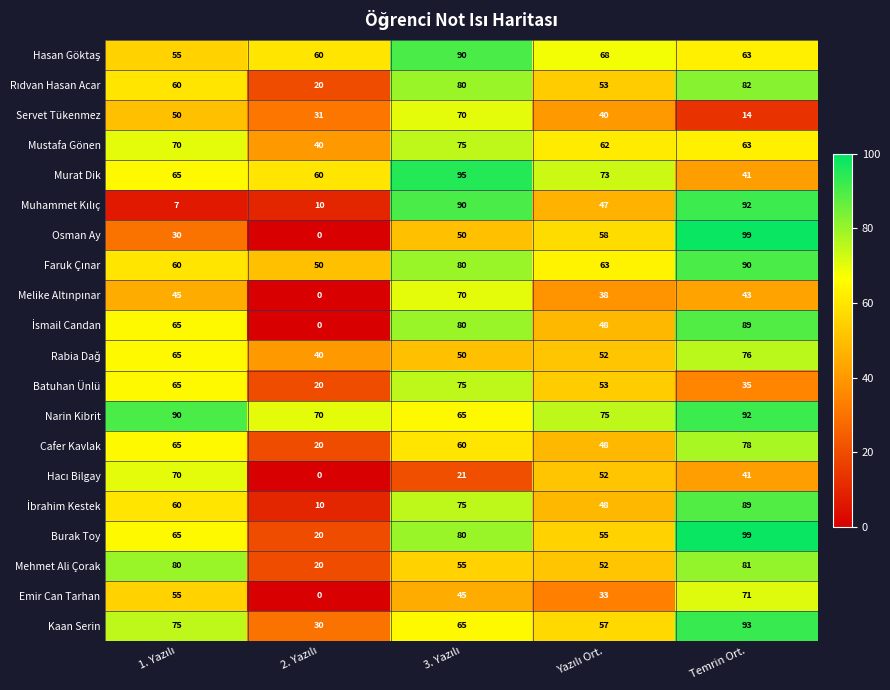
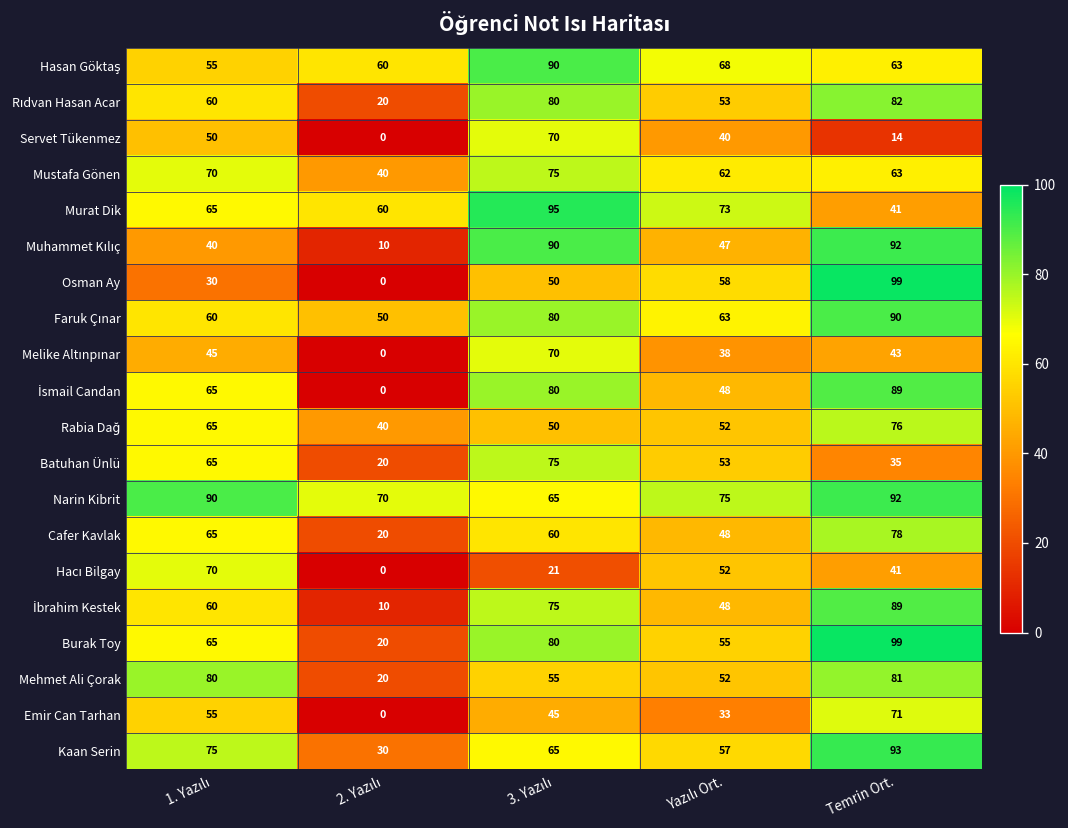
  {
    "Hasan Göktaş": {
      "1. Yazılı": 55,
      "2. Yazılı": 60,
      "3. Yazılı": 90,
      "Yazılı Ort.": 68,
      "Temrin Ort.": 63
    },
    "Rıdvan Hasan Acar": {
      "1. Yazılı": 60,
      "2. Yazılı": 20,
      "3. Yazılı": 80,
      "Yazılı Ort.": 53,
      "Temrin Ort.": 82
    },
    "Servet Tükenmez": {
      "1. Yazılı": 50,
-     "2. Yazılı": 31,
+     "2. Yazılı": 0,
      "3. Yazılı": 70,
      "Yazılı Ort.": 40,
      "Temrin Ort.": 14
    },
    "Mustafa Gönen": {
      "1. Yazılı": 70,
      "2. Yazılı": 40,
      "3. Yazılı": 75,
      "Yazılı Ort.": 62,
      "Temrin Ort.": 63
    },
    "Murat Dik": {
      "1. Yazılı": 65,
      "2. Yazılı": 60,
      "3. Yazılı": 95,
      "Yazılı Ort.": 73,
      "Temrin Ort.": 41
    },
    "Muhammet Kılıç": {
-     "1. Yazılı": 7,
+     "1. Yazılı": 40,
      "2. Yazılı": 10,
      "3. Yazılı": 90,
      "Yazılı Ort.": 47,
      "Temrin Ort.": 92
    },
    "Osman Ay": {
      "1. Yazılı": 30,
      "2. Yazılı": 0,
      "3. Yazılı": 50,
      "Yazılı Ort.": 58,
      "Temrin Ort.": 99
    },
    "Faruk Çınar": {
      "1. Yazılı": 60,
      "2. Yazılı": 50,
      "3. Yazılı": 80,
      "Yazılı Ort.": 63,
      "Temrin Ort.": 90
    },
    "Melike Altınpınar": {
      "1. Yazılı": 45,
      "2. Yazılı": 0,
      "3. Yazılı": 70,
      "Yazılı Ort.": 38,
      "Temrin Ort.": 43
    },
    "İsmail Candan": {
      "1. Yazılı": 65,
      "2. Yazılı": 0,
      "3. Yazılı": 80,
      "Yazılı Ort.": 48,
      "Temrin Ort.": 89
    },
    "Rabia Dağ": {
      "1. Yazılı": 65,
      "2. Yazılı": 40,
      "3. Yazılı": 50,
      "Yazılı Ort.": 52,
      "Temrin Ort.": 76
    },
    "Batuhan Ünlü": {
      "1. Yazılı": 65,
      "2. Yazılı": 20,
      "3. Yazılı": 75,
      "Yazılı Ort.": 53,
      "Temrin Ort.": 35
    },
    "Narin Kibrit": {
      "1. Yazılı": 90,
      "2. Yazılı": 70,
      "3. Yazılı": 65,
      "Yazılı Ort.": 75,
      "Temrin Ort.": 92
    },
    "Cafer Kavlak": {
      "1. Yazılı": 65,
      "2. Yazılı": 20,
      "3. Yazılı": 60,
      "Yazılı Ort.": 48,
      "Temrin Ort.": 78
    },
    "Hacı Bilgay": {
      "1. Yazılı": 70,
      "2. Yazılı": 0,
      "3. Yazılı": 21,
      "Yazılı Ort.": 52,
      "Temrin Ort.": 41
    },
    "İbrahim Kestek": {
      "1. Yazılı": 60,
      "2. Yazılı": 10,
      "3. Yazılı": 75,
      "Yazılı Ort.": 48,
      "Temrin Ort.": 89
    },
    "Burak Toy": {
      "1. Yazılı": 65,
      "2. Yazılı": 20,
      "3. Yazılı": 80,
      "Yazılı Ort.": 55,
      "Temrin Ort.": 99
    },
    "Mehmet Ali Çorak": {
      "1. Yazılı": 80,
      "2. Yazılı": 20,
      "3. Yazılı": 55,
      "Yazılı Ort.": 52,
      "Temrin Ort.": 81
    },
    "Emir Can Tarhan": {
      "1. Yazılı": 55,
      "2. Yazılı": 0,
      "3. Yazılı": 45,
      "Yazılı Ort.": 33,
      "Temrin Ort.": 71
    },
    "Kaan Serin": {
      "1. Yazılı": 75,
      "2. Yazılı": 30,
      "3. Yazılı": 65,
      "Yazılı Ort.": 57,
      "Temrin Ort.": 93
    }
  }
